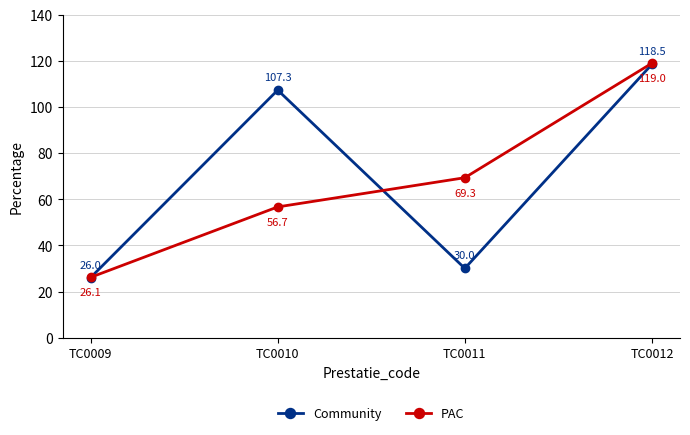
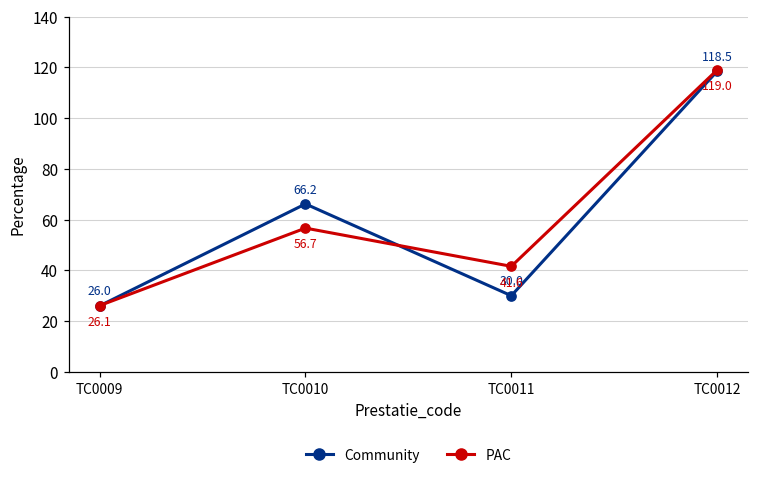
  {
    "Community": {
-     "TC0010": 107.3,
+     "TC0010": 66.2,
      "TC0011": 30.0
    },
    "PAC": {
      "TC0010": 56.7,
-     "TC0011": 69.3
+     "TC0011": 41.6
    }
  }
